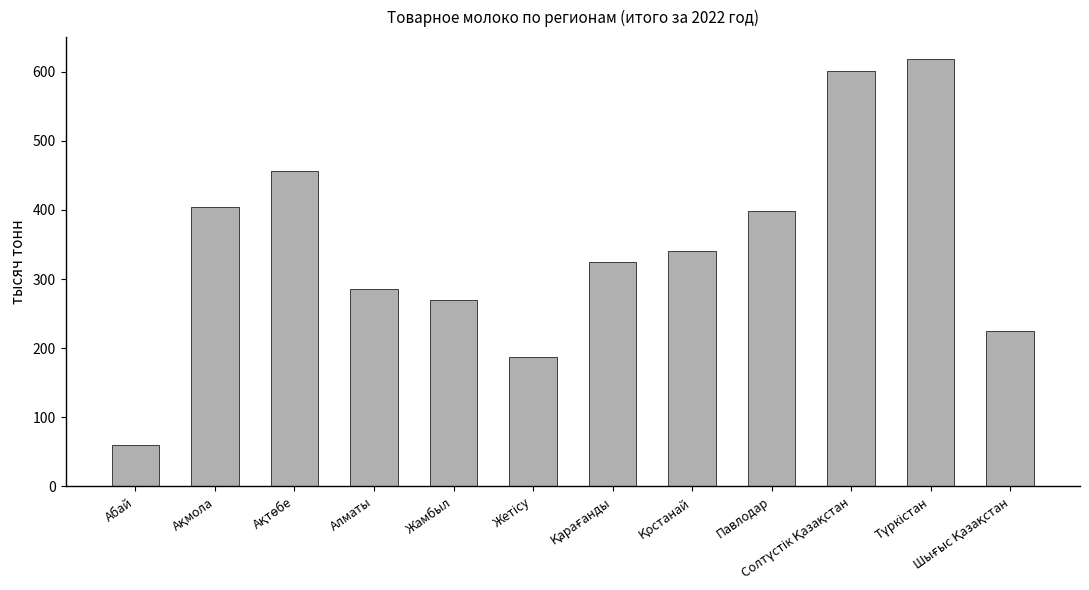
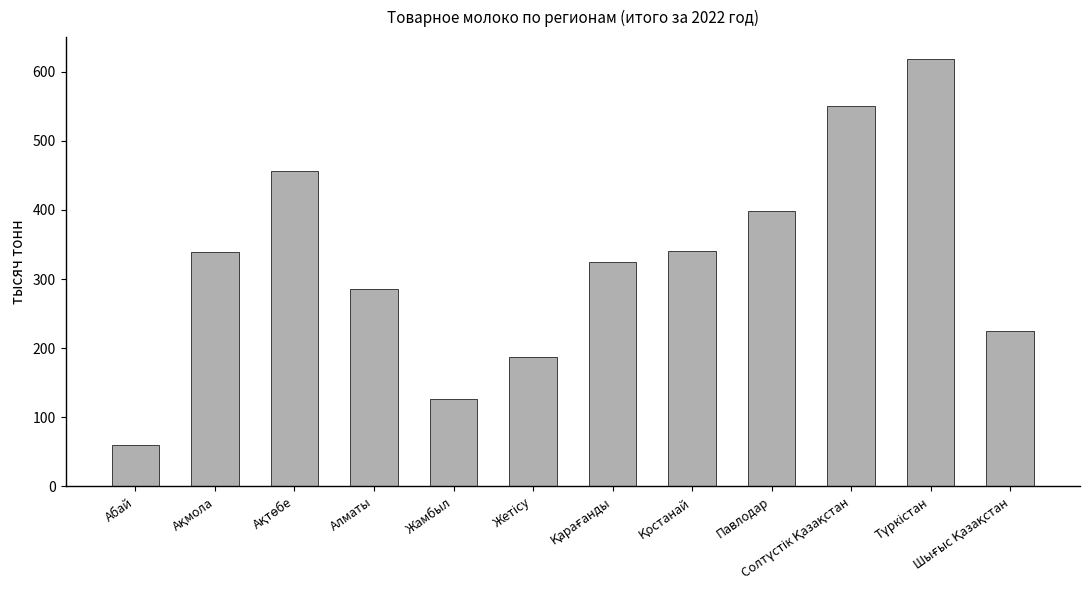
  {
    "Абай": 60,
-   "Ақмола": 400,
+   "Ақмола": 340,
    "Ақтөбе": 460,
    "Алматы": 290,
-   "Жамбыл": 270,
+   "Жамбыл": 130,
    "Жетісу": 190,
    "Қарағанды": 320,
    "Қостанай": 340,
    "Павлодар": 400,
-   "Солтүстік Қазақстан": 600,
+   "Солтүстік Қазақстан": 550,
    "Түркістан": 620,
    "Шығыс Қазақстан": 230
  }
